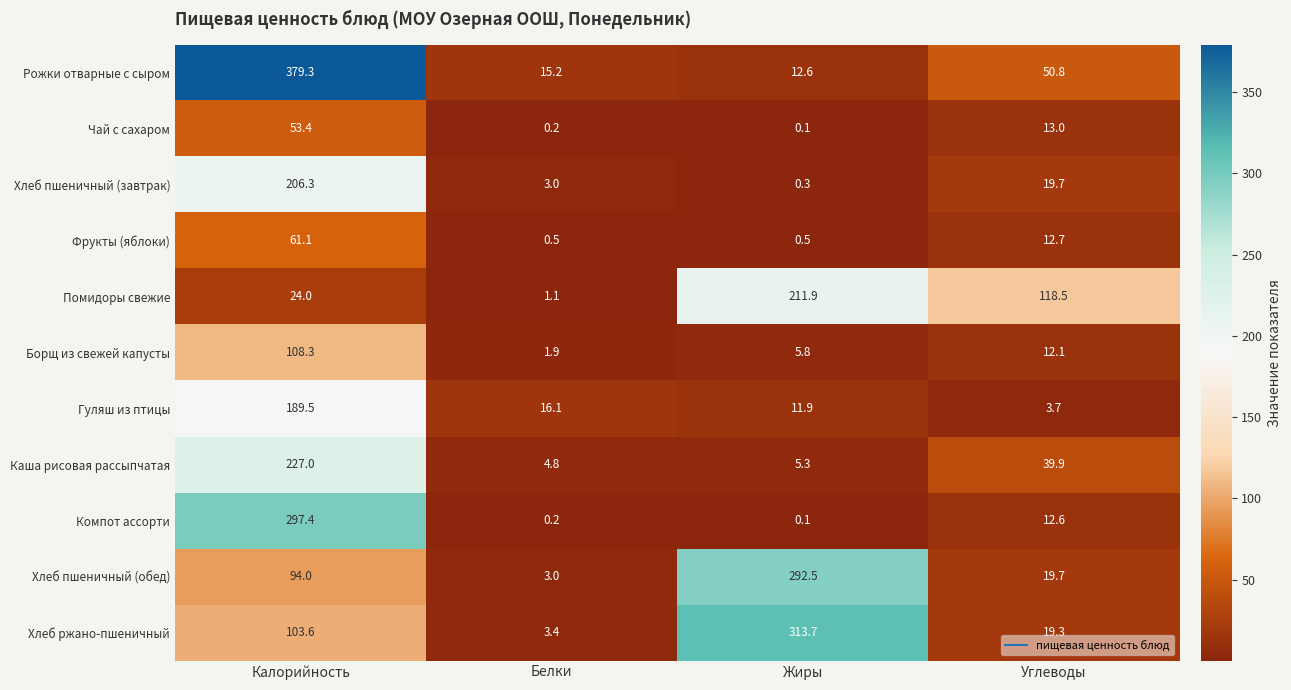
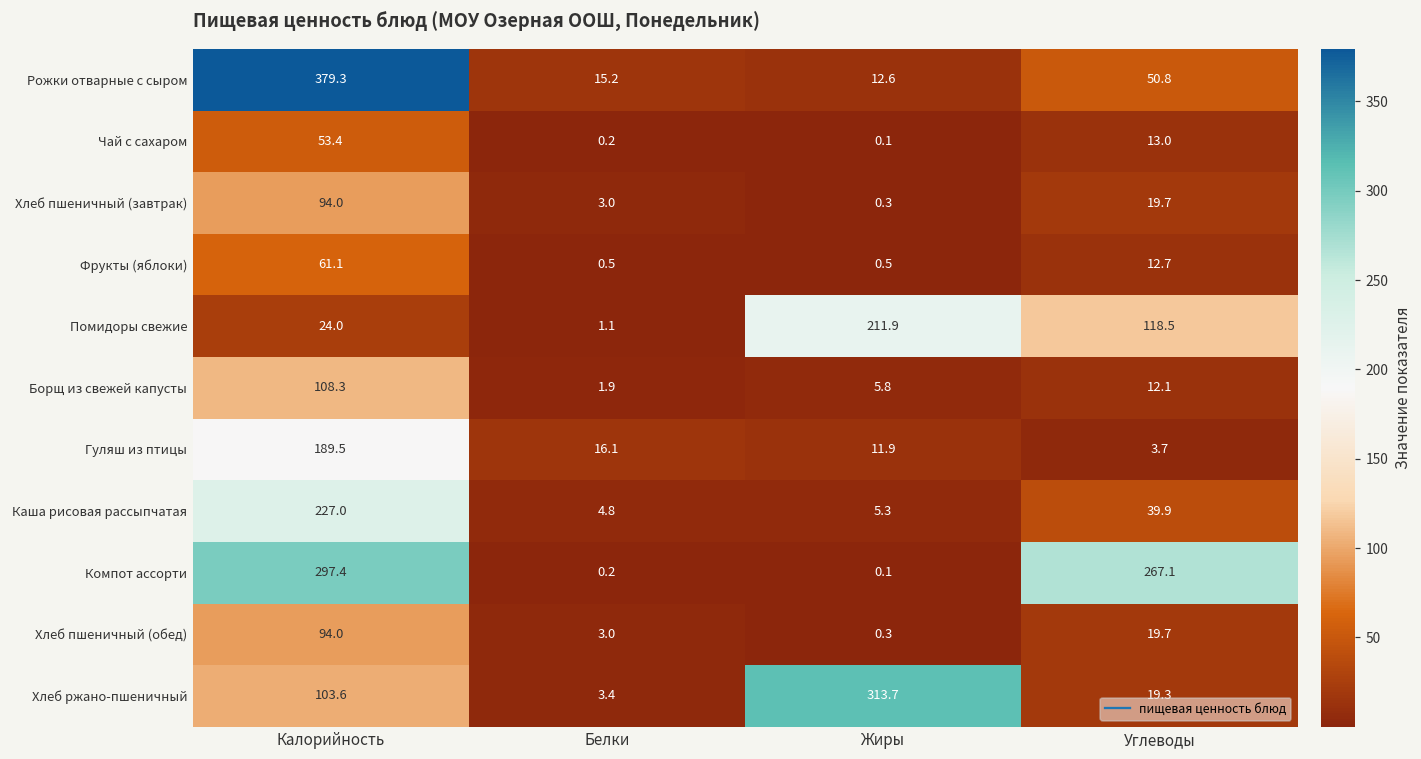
  {
    "Рожки отварные с сыром": {
      "Калорийность": 379.3,
      "Белки": 15.2,
      "Жиры": 12.6,
      "Углеводы": 50.8
    },
    "Чай с сахаром": {
      "Калорийность": 53.4,
      "Белки": 0.2,
      "Жиры": 0.1,
      "Углеводы": 13.0
    },
    "Хлеб пшеничный (завтрак)": {
-     "Калорийность": 206.3,
+     "Калорийность": 94.0,
      "Белки": 3.0,
      "Жиры": 0.3,
      "Углеводы": 19.7
    },
    "Фрукты (яблоки)": {
      "Калорийность": 61.1,
      "Белки": 0.5,
      "Жиры": 0.5,
      "Углеводы": 12.7
    },
    "Помидоры свежие": {
      "Калорийность": 24.0,
      "Белки": 1.1,
      "Жиры": 211.9,
      "Углеводы": 118.5
    },
    "Борщ из свежей капусты": {
      "Калорийность": 108.3,
      "Белки": 1.9,
      "Жиры": 5.8,
      "Углеводы": 12.1
    },
    "Гуляш из птицы": {
      "Калорийность": 189.5,
      "Белки": 16.1,
      "Жиры": 11.9,
      "Углеводы": 3.7
    },
    "Каша рисовая рассыпчатая": {
      "Калорийность": 227.0,
      "Белки": 4.8,
      "Жиры": 5.3,
      "Углеводы": 39.9
    },
    "Компот ассорти": {
      "Калорийность": 297.4,
      "Белки": 0.2,
      "Жиры": 0.1,
-     "Углеводы": 12.6
+     "Углеводы": 267.1
    },
    "Хлеб пшеничный (обед)": {
      "Калорийность": 94.0,
      "Белки": 3.0,
-     "Жиры": 292.5,
+     "Жиры": 0.3,
      "Углеводы": 19.7
    },
    "Хлеб ржано-пшеничный": {
      "Калорийность": 103.6,
      "Белки": 3.4,
      "Жиры": 313.7
    }
  }
